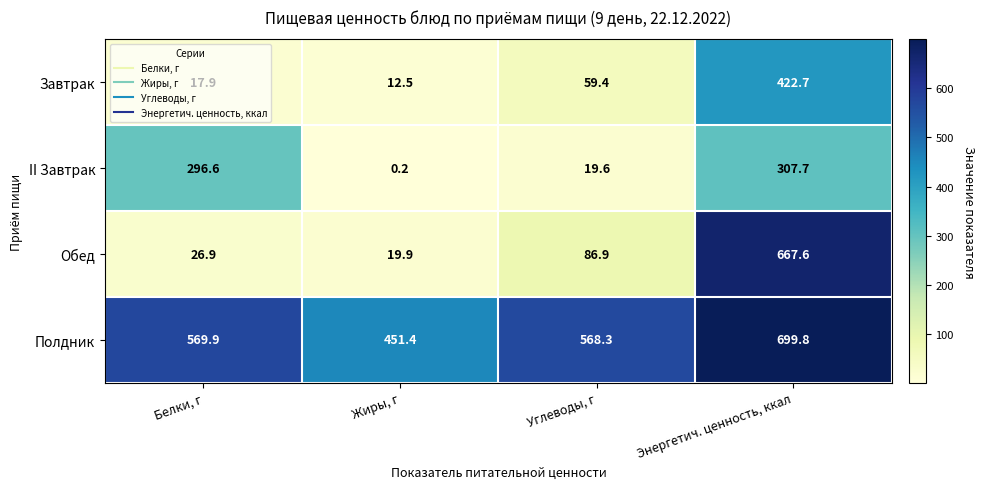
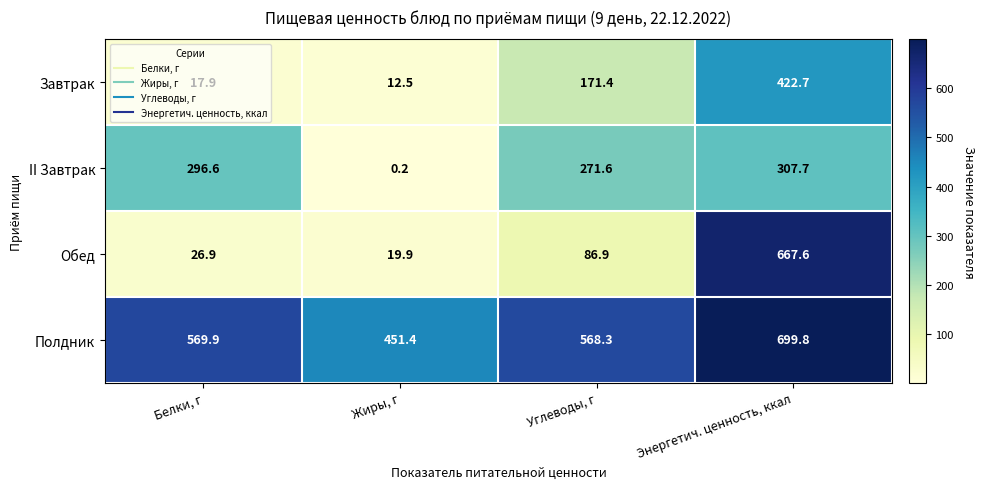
  {
    "Завтрак": {
      "Жиры, г": 12.5,
-     "Углеводы, г": 59.4,
+     "Углеводы, г": 171.4,
      "Энергетич. ценность, ккал": 422.7
    },
    "II Завтрак": {
      "Белки, г": 296.6,
      "Жиры, г": 0.2,
-     "Углеводы, г": 19.6,
+     "Углеводы, г": 271.6,
      "Энергетич. ценность, ккал": 307.7
    },
    "Обед": {
      "Белки, г": 26.9,
      "Жиры, г": 19.9,
      "Углеводы, г": 86.9,
      "Энергетич. ценность, ккал": 667.6
    },
    "Полдник": {
      "Белки, г": 569.9,
      "Жиры, г": 451.4,
      "Углеводы, г": 568.3,
      "Энергетич. ценность, ккал": 699.8
    }
  }
